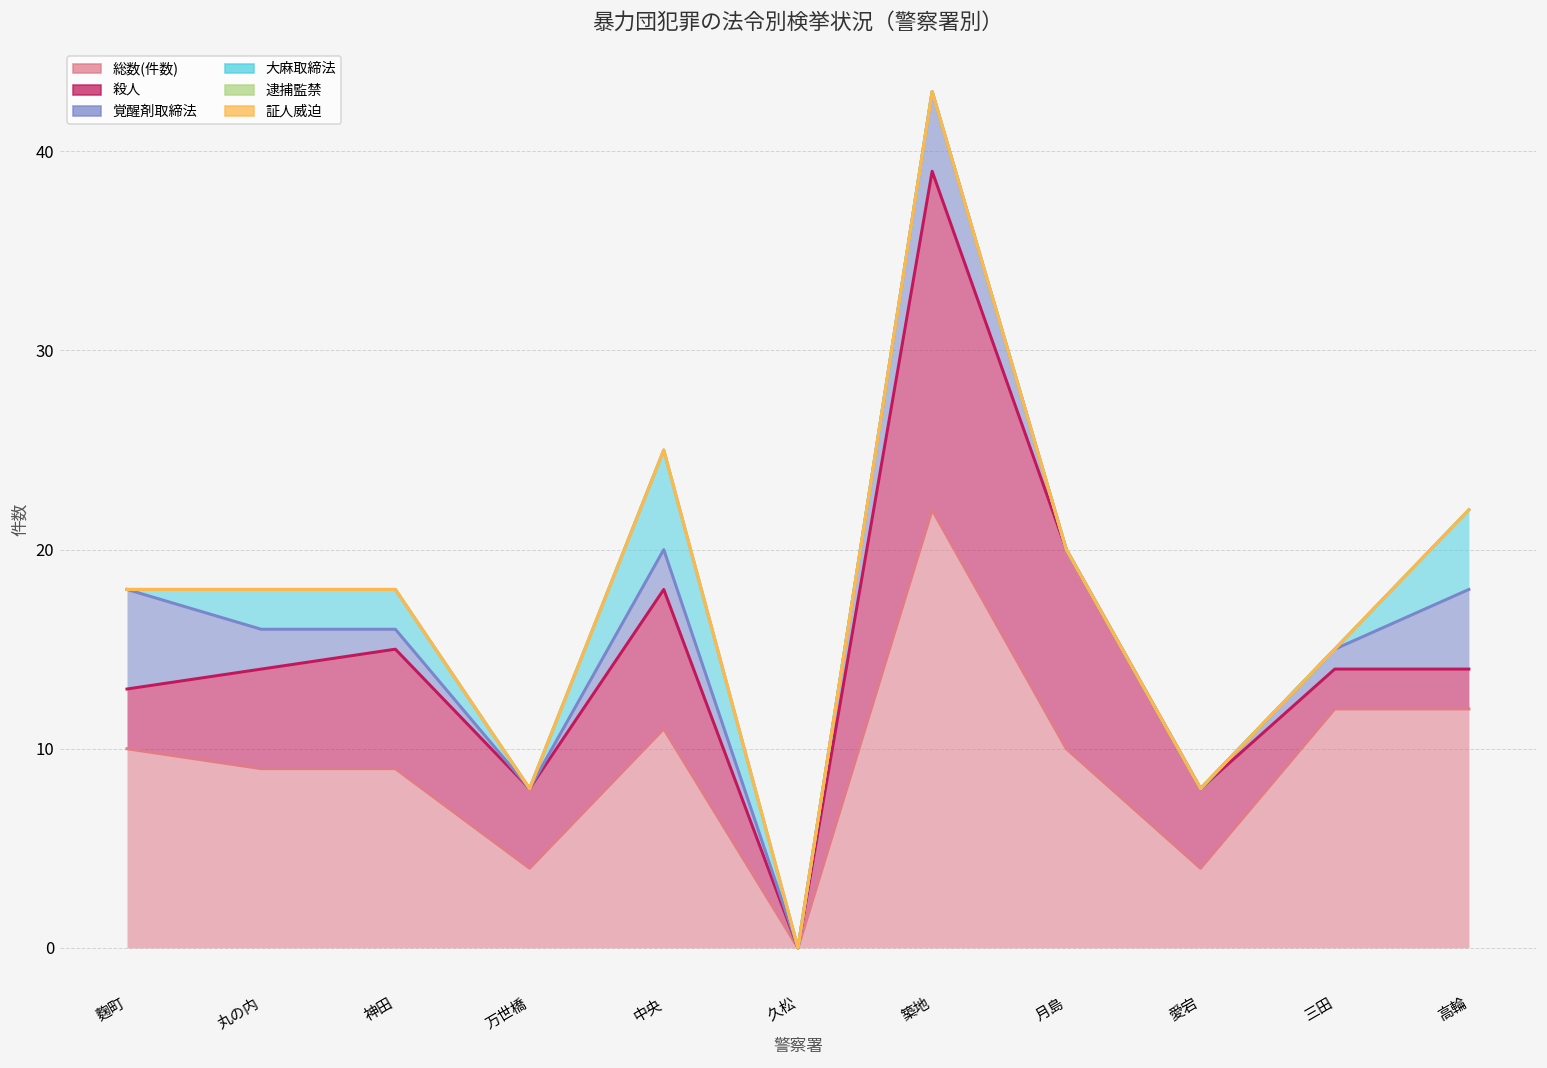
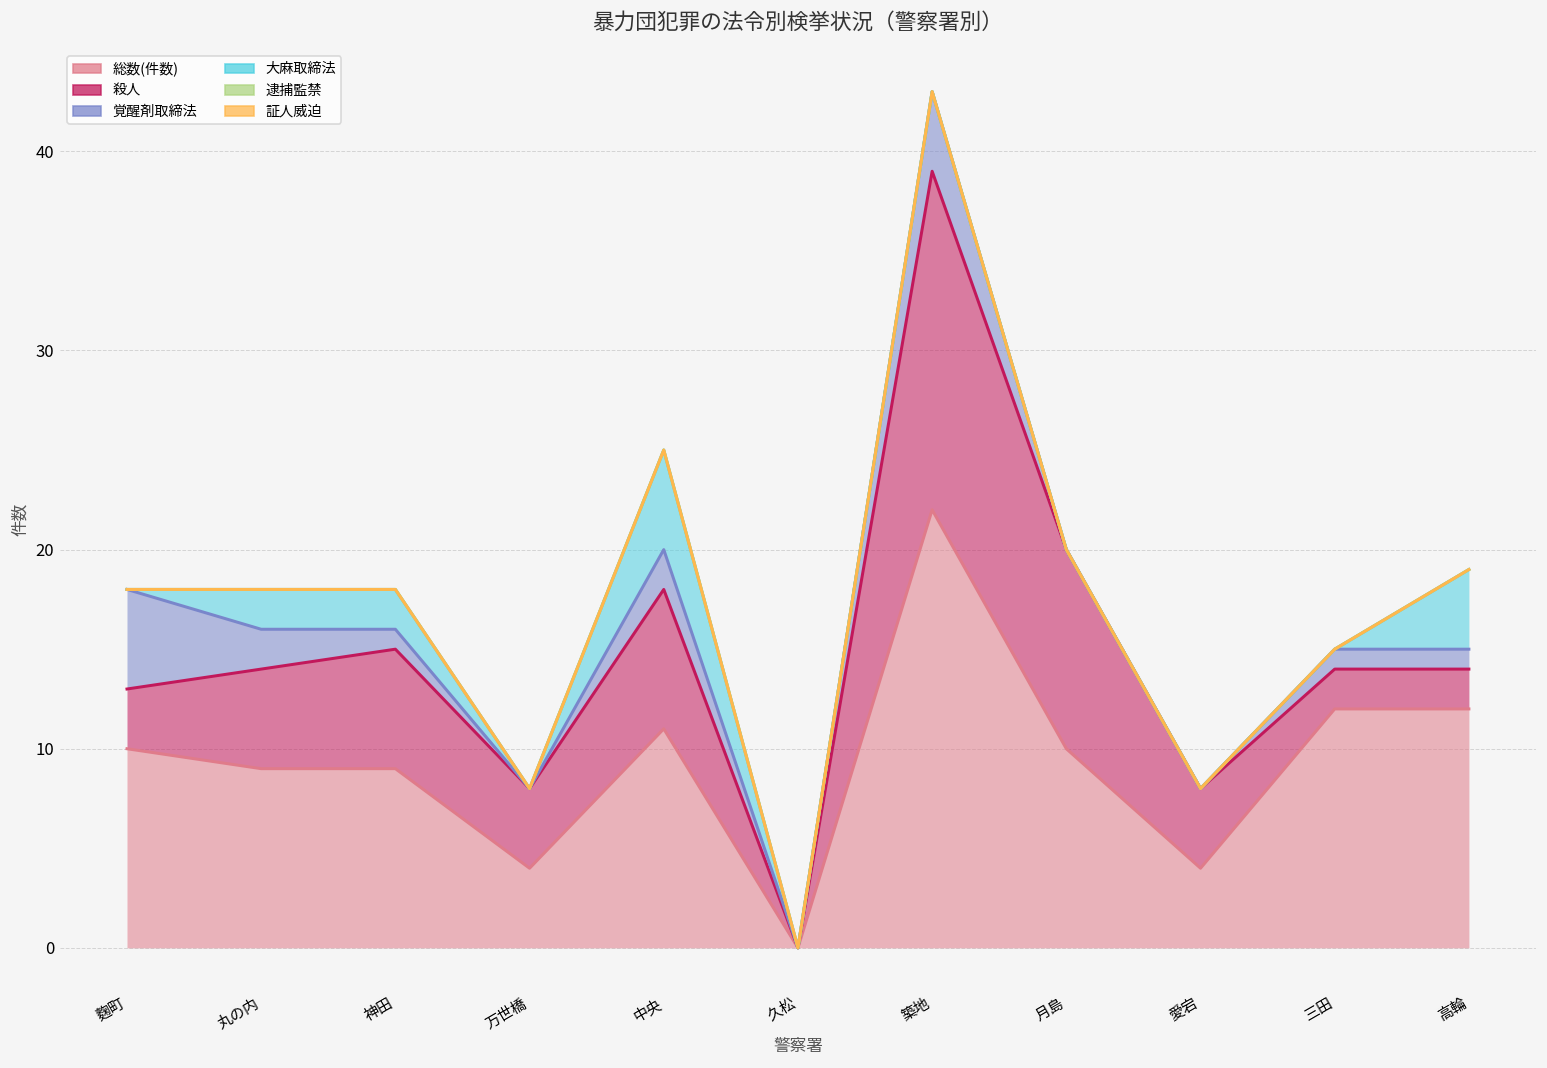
  {
    "総数(件数)": {
      "麴町": 10,
      "丸の内": 9,
      "神田": 9,
      "万世橋": 4,
      "中央": 11,
      "築地": 22,
      "月島": 10,
      "愛宕": 4,
      "三田": 12,
      "高輪": 12
    },
    "殺人": {
      "麴町": 3,
      "丸の内": 5,
      "神田": 6,
      "中央": 7,
      "築地": 17,
      "三田": 2,
      "高輪": 2
    },
    "覚醒剤取締法": {
      "丸の内": 2,
      "神田": 1,
      "中央": 2,
-     "高輪": 4
+     "高輪": 1
    }
  }
